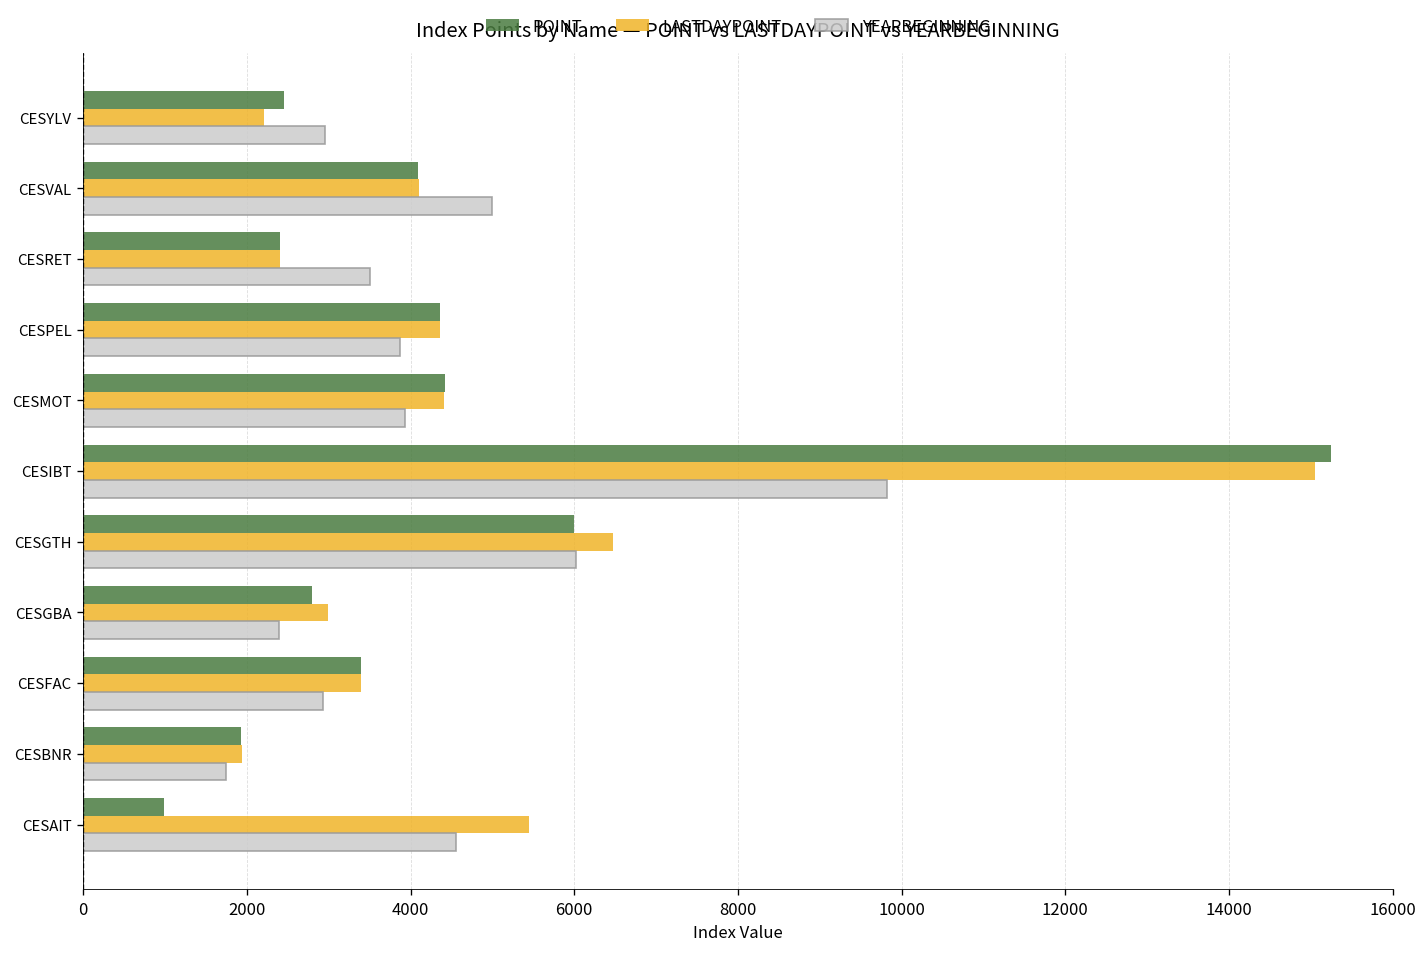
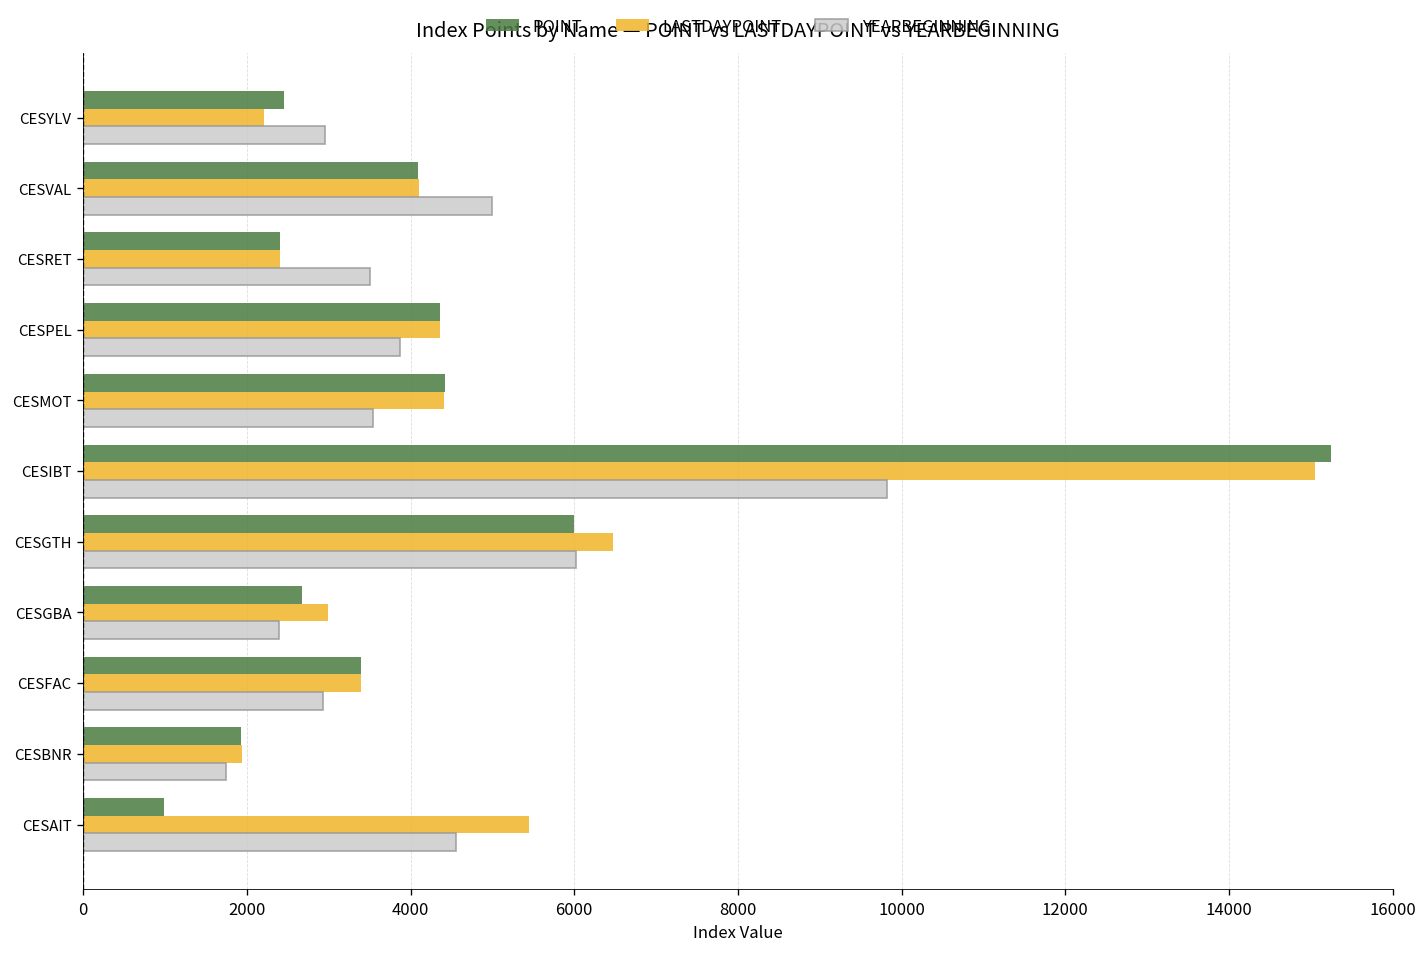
  {
    "POINT": {
      "CESYLV": 2500,
      "CESVAL": 4100,
      "CESRET": 2400,
      "CESPEL": 4400,
      "CESMOT": 4400,
      "CESIBT": 15200,
      "CESGTH": 6000,
-     "CESGBA": 2800,
+     "CESGBA": 2700,
      "CESFAC": 3400,
      "CESBNR": 1900,
      "CESAIT": 1000
    },
    "LASTDAYPOINT": {
      "CESYLV": 2200,
      "CESVAL": 4100,
      "CESRET": 2400,
      "CESPEL": 4400,
      "CESMOT": 4400,
      "CESIBT": 15100,
      "CESGTH": 6500,
      "CESGBA": 3000,
      "CESFAC": 3400,
      "CESBNR": 1900,
      "CESAIT": 5400
    },
    "YEARBEGINNING": {
      "CESYLV": 3000,
      "CESVAL": 5000,
      "CESRET": 3500,
      "CESPEL": 3900,
-     "CESMOT": 3900,
+     "CESMOT": 3500,
      "CESIBT": 9800,
      "CESGTH": 6000,
      "CESGBA": 2400,
      "CESFAC": 2900,
      "CESBNR": 1700,
      "CESAIT": 4600
    }
  }
